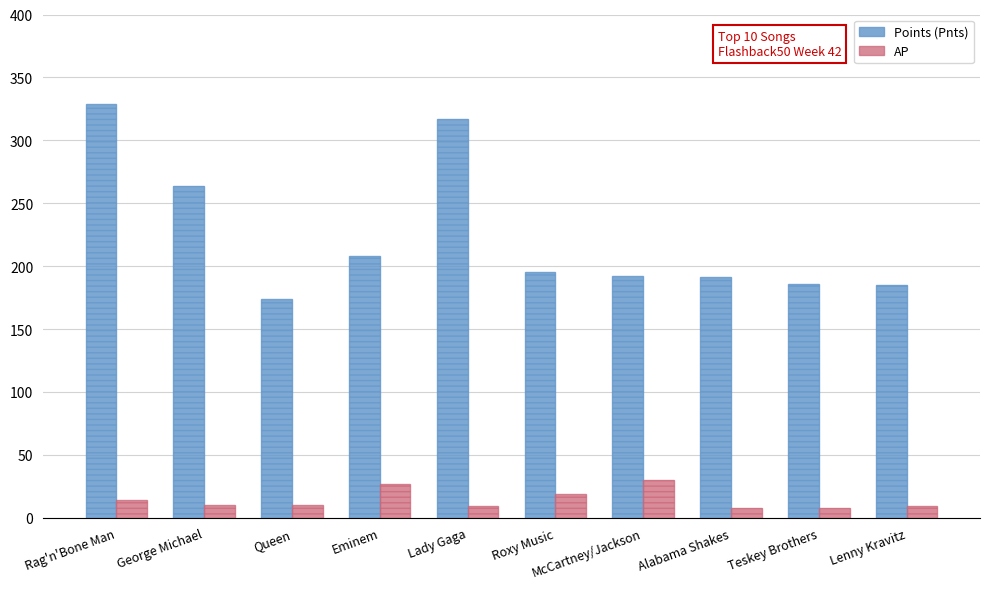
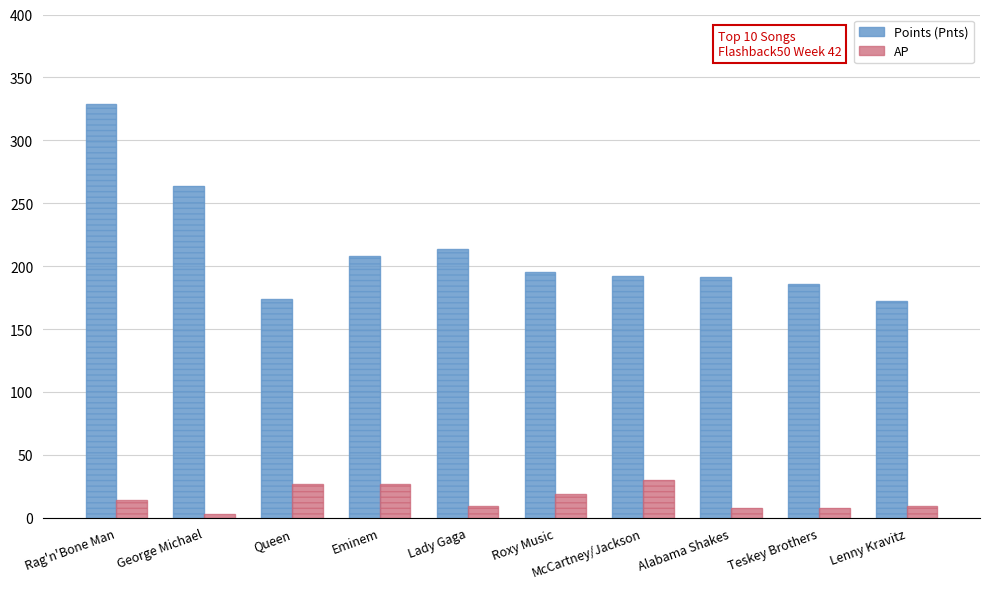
  {
    "Points (Pnts)": {
      "Rag'n'Bone Man": 329,
      "George Michael": 264,
      "Queen": 174,
      "Eminem": 208,
-     "Lady Gaga": 317,
+     "Lady Gaga": 214,
      "Roxy Music": 195,
      "McCartney/Jackson": 192,
      "Alabama Shakes": 191,
      "Teskey Brothers": 186,
-     "Lenny Kravitz": 185
+     "Lenny Kravitz": 172
    },
    "AP": {
      "Rag'n'Bone Man": 14,
-     "George Michael": 10,
-     "Queen": 10,
+     "George Michael": 3,
+     "Queen": 27,
      "Eminem": 27,
      "Lady Gaga": 9,
      "Roxy Music": 19,
      "McCartney/Jackson": 30,
      "Alabama Shakes": 8,
      "Teskey Brothers": 8,
      "Lenny Kravitz": 9
    }
  }
